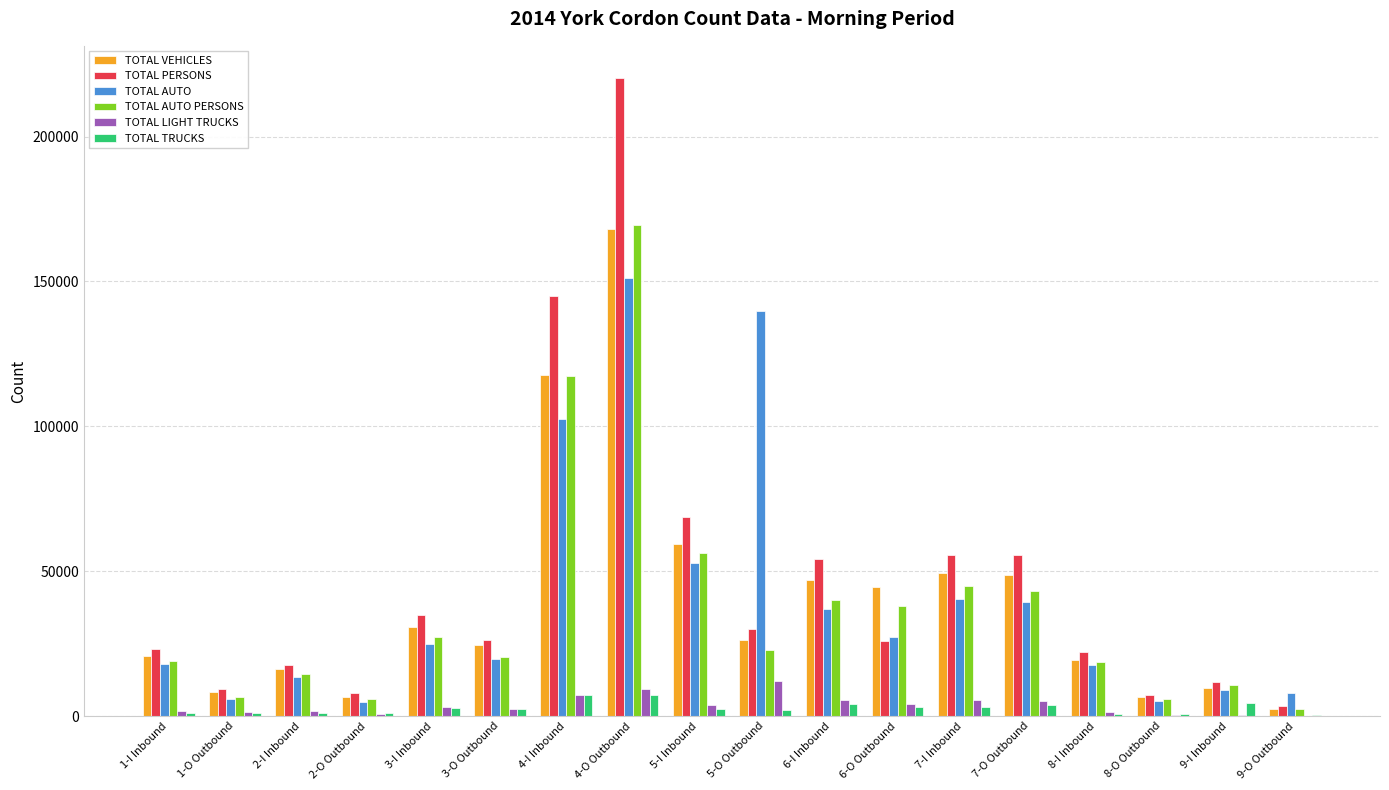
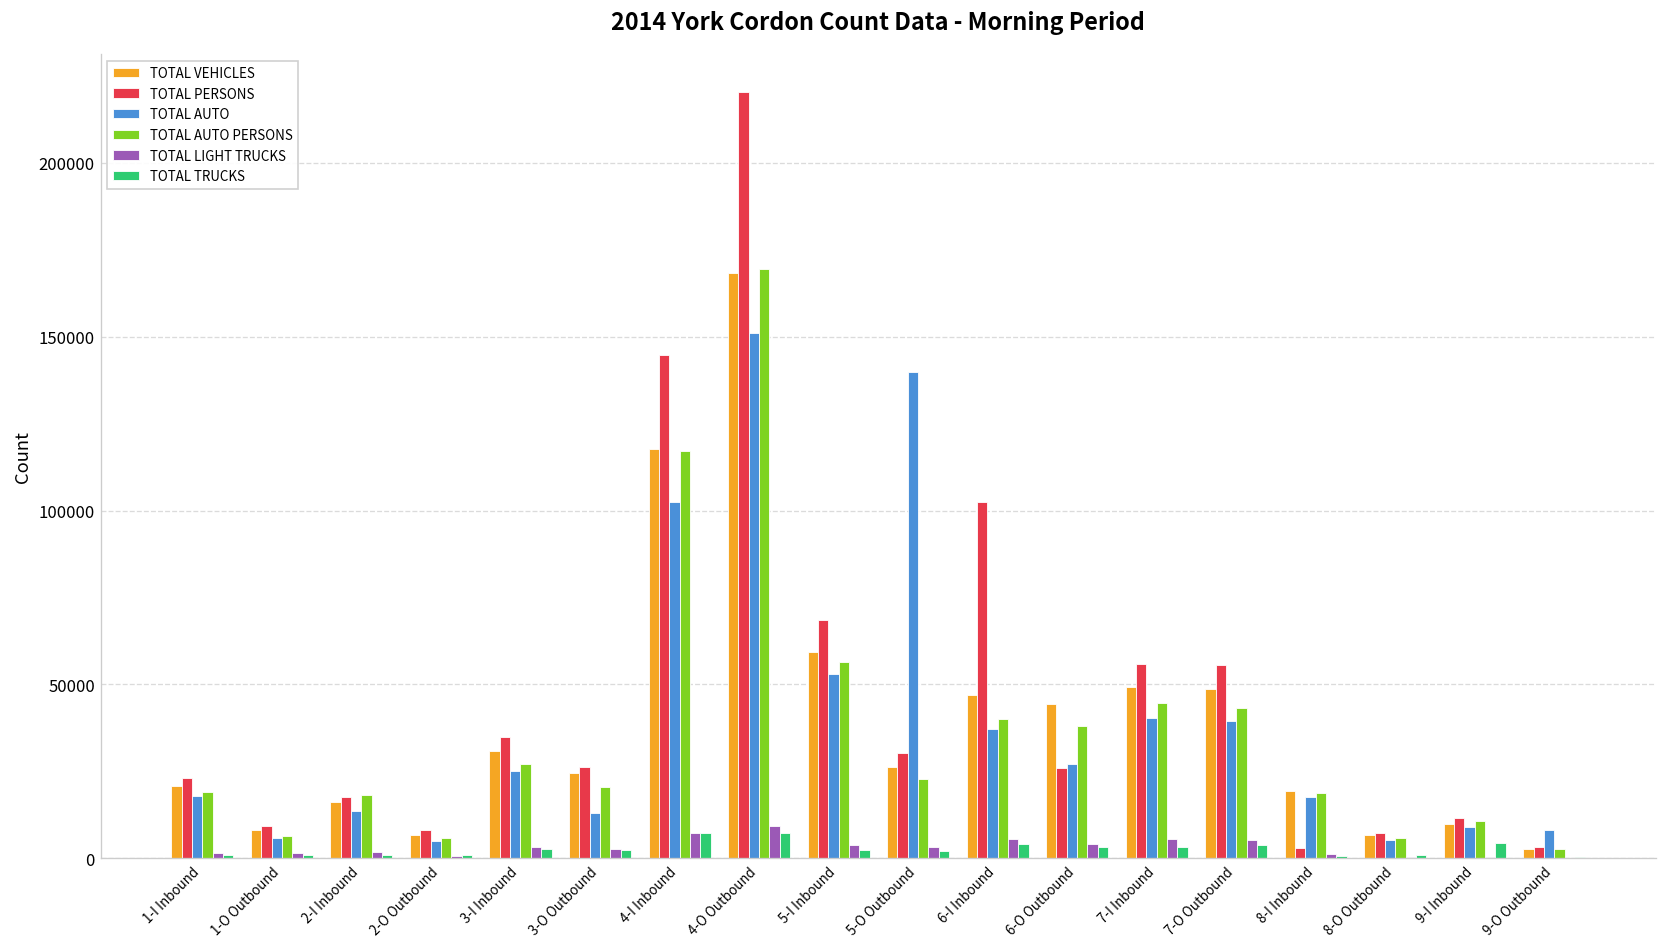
  {
    "TOTAL VEHICLES": {
      "1-I Inbound": 21000,
      "1-O Outbound": 8000,
      "2-I Inbound": 16000,
      "2-O Outbound": 7000,
      "3-I Inbound": 31000,
      "3-O Outbound": 25000,
      "4-I Inbound": 118000,
      "4-O Outbound": 168000,
      "5-I Inbound": 59000,
      "5-O Outbound": 26000,
      "6-I Inbound": 47000,
      "6-O Outbound": 44000,
      "7-I Inbound": 49000,
      "7-O Outbound": 49000,
      "8-I Inbound": 19000,
      "8-O Outbound": 7000,
      "9-I Inbound": 10000,
      "9-O Outbound": 3000
    },
    "TOTAL PERSONS": {
      "1-I Inbound": 23000,
      "1-O Outbound": 9000,
      "2-I Inbound": 18000,
      "2-O Outbound": 8000,
      "3-I Inbound": 35000,
      "3-O Outbound": 26000,
      "4-I Inbound": 145000,
      "4-O Outbound": 220000,
      "5-I Inbound": 69000,
      "5-O Outbound": 30000,
-     "6-I Inbound": 54000,
+     "6-I Inbound": 103000,
      "6-O Outbound": 26000,
      "7-I Inbound": 56000,
      "7-O Outbound": 55000,
-     "8-I Inbound": 22000,
+     "8-I Inbound": 3000,
      "8-O Outbound": 7000,
      "9-I Inbound": 12000,
      "9-O Outbound": 3000
    },
    "TOTAL AUTO": {
      "1-I Inbound": 18000,
      "1-O Outbound": 6000,
      "2-I Inbound": 13000,
      "2-O Outbound": 5000,
      "3-I Inbound": 25000,
-     "3-O Outbound": 20000,
+     "3-O Outbound": 13000,
      "4-I Inbound": 102000,
      "4-O Outbound": 151000,
      "5-I Inbound": 53000,
      "5-O Outbound": 140000,
      "6-I Inbound": 37000,
      "6-O Outbound": 27000,
      "7-I Inbound": 40000,
      "7-O Outbound": 39000,
      "8-I Inbound": 18000,
      "8-O Outbound": 5000,
      "9-I Inbound": 9000,
      "9-O Outbound": 8000
    },
    "TOTAL AUTO PERSONS": {
      "1-I Inbound": 19000,
      "1-O Outbound": 6000,
-     "2-I Inbound": 15000,
+     "2-I Inbound": 18000,
      "2-O Outbound": 6000,
      "3-I Inbound": 27000,
      "3-O Outbound": 20000,
      "4-I Inbound": 117000,
      "4-O Outbound": 169000,
      "5-I Inbound": 56000,
      "5-O Outbound": 23000,
      "6-I Inbound": 40000,
      "6-O Outbound": 38000,
      "7-I Inbound": 45000,
      "7-O Outbound": 43000,
      "8-I Inbound": 19000,
      "8-O Outbound": 6000,
      "9-I Inbound": 11000,
      "9-O Outbound": 3000
    },
    "TOTAL LIGHT TRUCKS": {
      "1-I Inbound": 2000,
      "1-O Outbound": 1000,
      "2-I Inbound": 2000,
      "3-I Inbound": 3000,
      "3-O Outbound": 3000,
      "4-I Inbound": 7000,
      "4-O Outbound": 9000,
      "5-I Inbound": 4000,
-     "5-O Outbound": 12000,
+     "5-O Outbound": 3000,
      "6-I Inbound": 5000,
      "6-O Outbound": 4000,
      "7-I Inbound": 5000,
      "7-O Outbound": 5000,
      "8-I Inbound": 1000
    },
    "TOTAL TRUCKS": {
      "1-I Inbound": 1000,
      "1-O Outbound": 1000,
      "2-I Inbound": 1000,
      "2-O Outbound": 1000,
      "3-I Inbound": 3000,
      "3-O Outbound": 2000,
      "4-I Inbound": 7000,
      "4-O Outbound": 7000,
      "5-I Inbound": 2000,
      "5-O Outbound": 2000,
      "6-I Inbound": 4000,
      "6-O Outbound": 3000,
      "7-I Inbound": 3000,
      "7-O Outbound": 4000,
      "9-I Inbound": 5000
    }
  }
